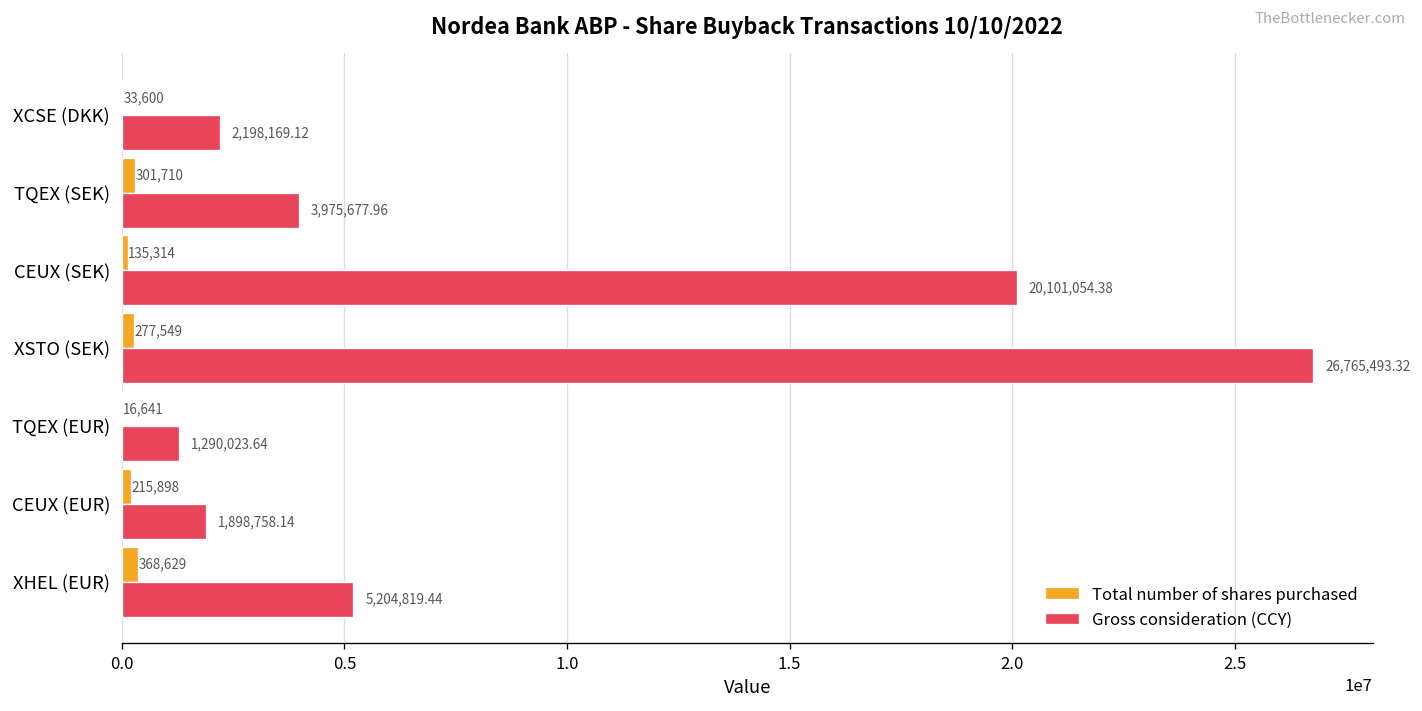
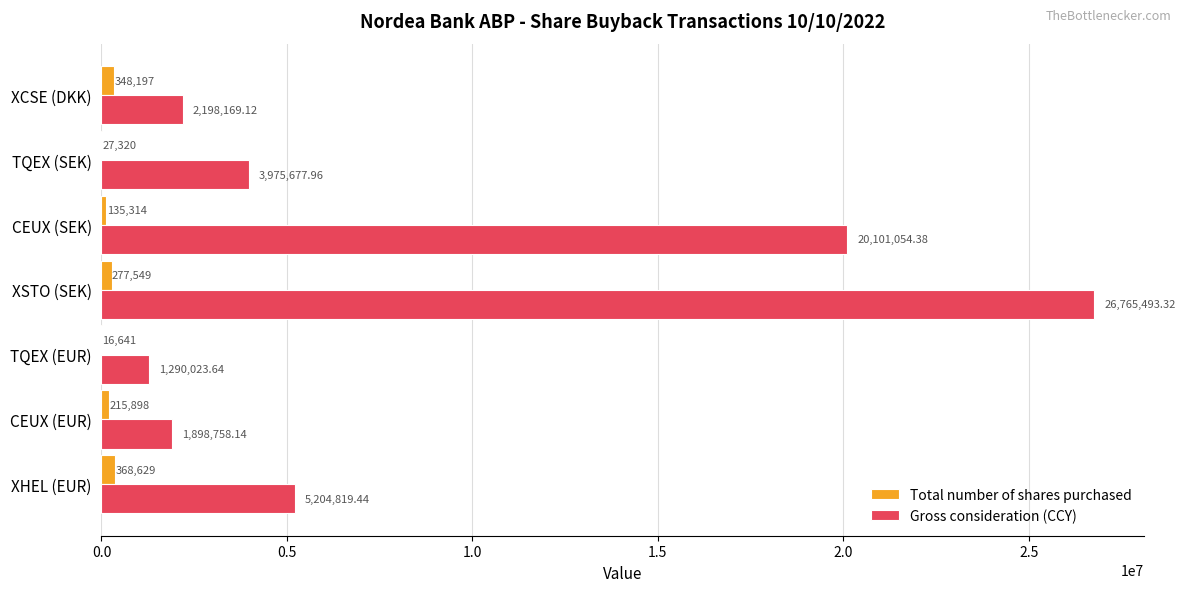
  {
    "Total number of shares purchased": {
-     "XCSE (DKK)": "33,600",
-     "TQEX (SEK)": "301,710",
+     "XCSE (DKK)": "348,197",
+     "TQEX (SEK)": "27,320",
      "CEUX (SEK)": "135,314",
      "XSTO (SEK)": "277,549",
      "TQEX (EUR)": "16,641",
      "CEUX (EUR)": "215,898",
      "XHEL (EUR)": "368,629"
    },
    "Gross consideration (CCY)": {
      "XCSE (DKK)": "2,198,169.12",
      "TQEX (SEK)": "3,975,677.96",
      "CEUX (SEK)": "20,101,054.38",
      "XSTO (SEK)": "26,765,493.32",
      "TQEX (EUR)": "1,290,023.64",
      "CEUX (EUR)": "1,898,758.14",
      "XHEL (EUR)": "5,204,819.44"
    }
  }
